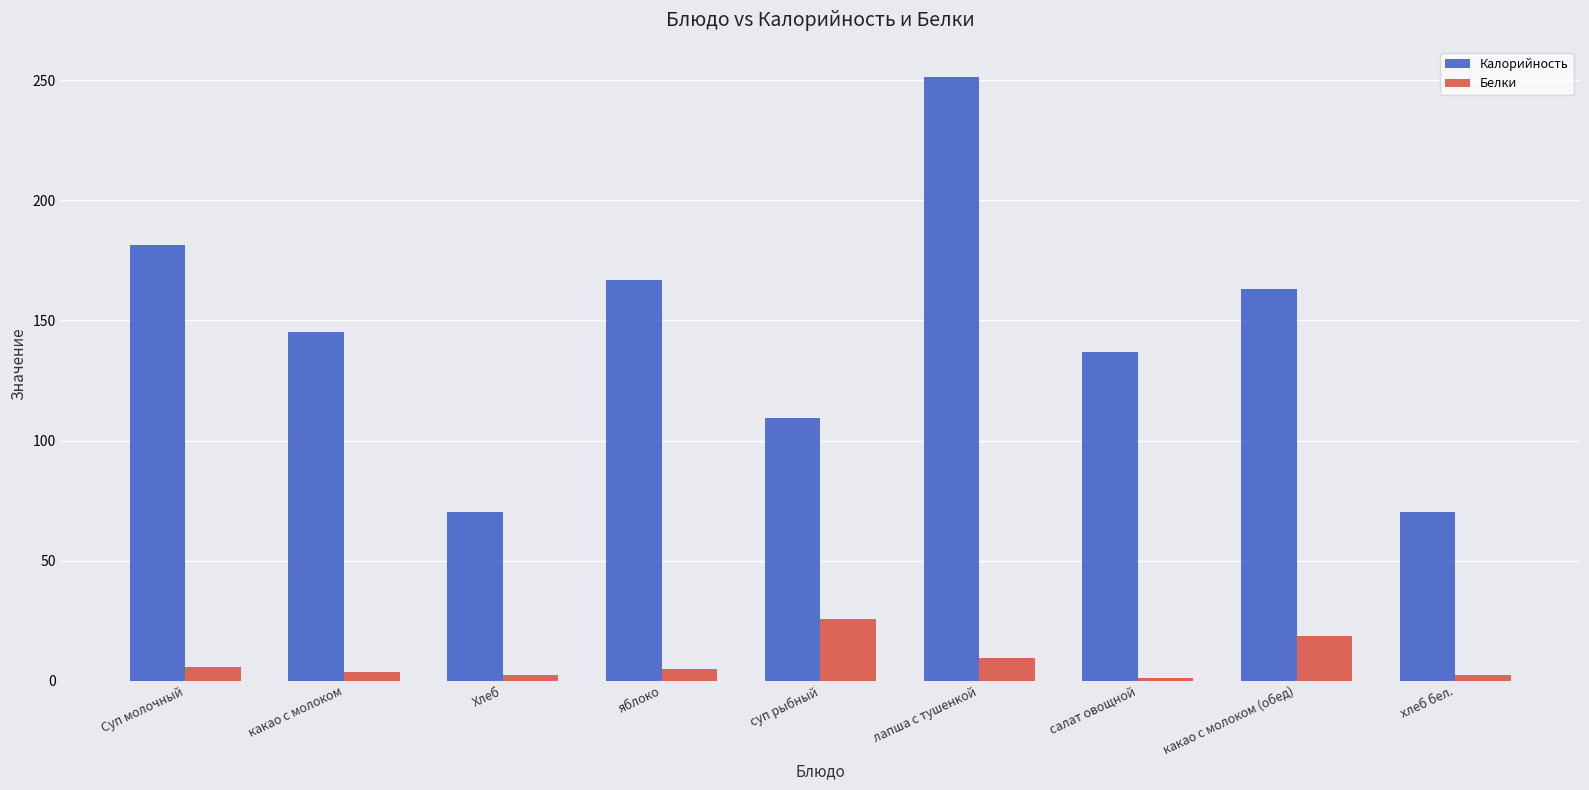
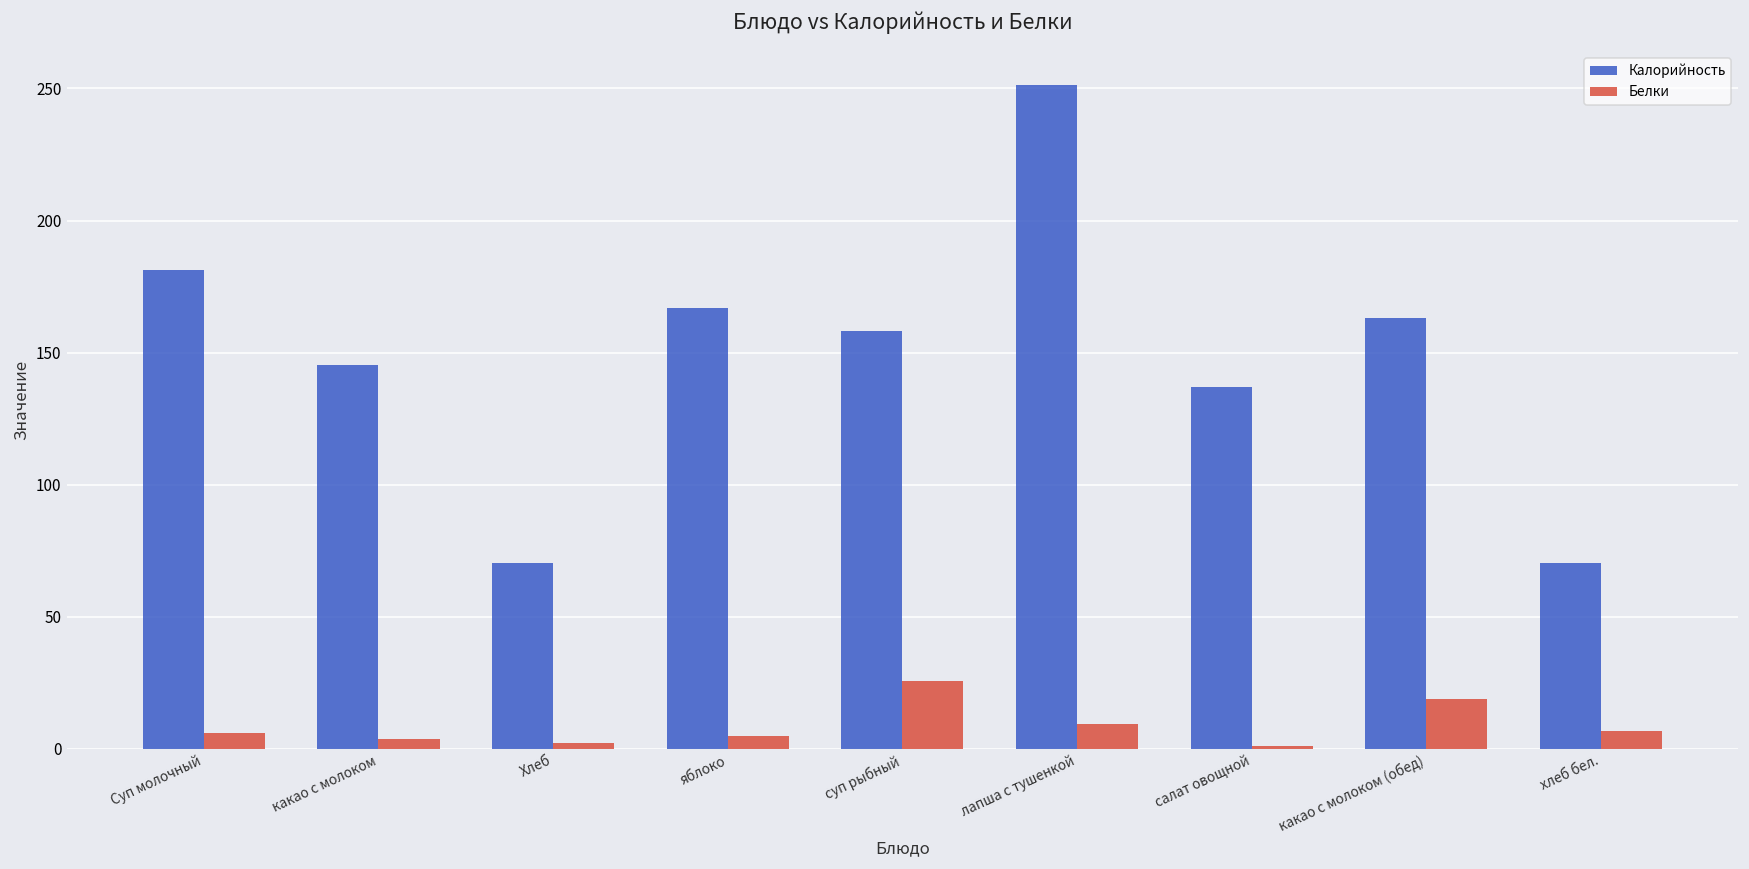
  {
    "Калорийность": {
      "Суп молочный": 181,
      "какао с молоком": 145,
      "Хлеб": 70,
      "яблоко": 167,
-     "суп рыбный": 110,
+     "суп рыбный": 158,
      "лапша с тушенкой": 251,
      "салат овощной": 137,
      "какао с молоком (обед)": 163,
      "хлеб бел.": 70
    },
    "Белки": {
      "Суп молочный": 6,
      "какао с молоком": 4,
      "Хлеб": 2,
      "яблоко": 5,
      "суп рыбный": 26,
      "лапша с тушенкой": 9,
      "салат овощной": 1,
      "какао с молоком (обед)": 19,
-     "хлеб бел.": 2
+     "хлеб бел.": 7
    }
  }
